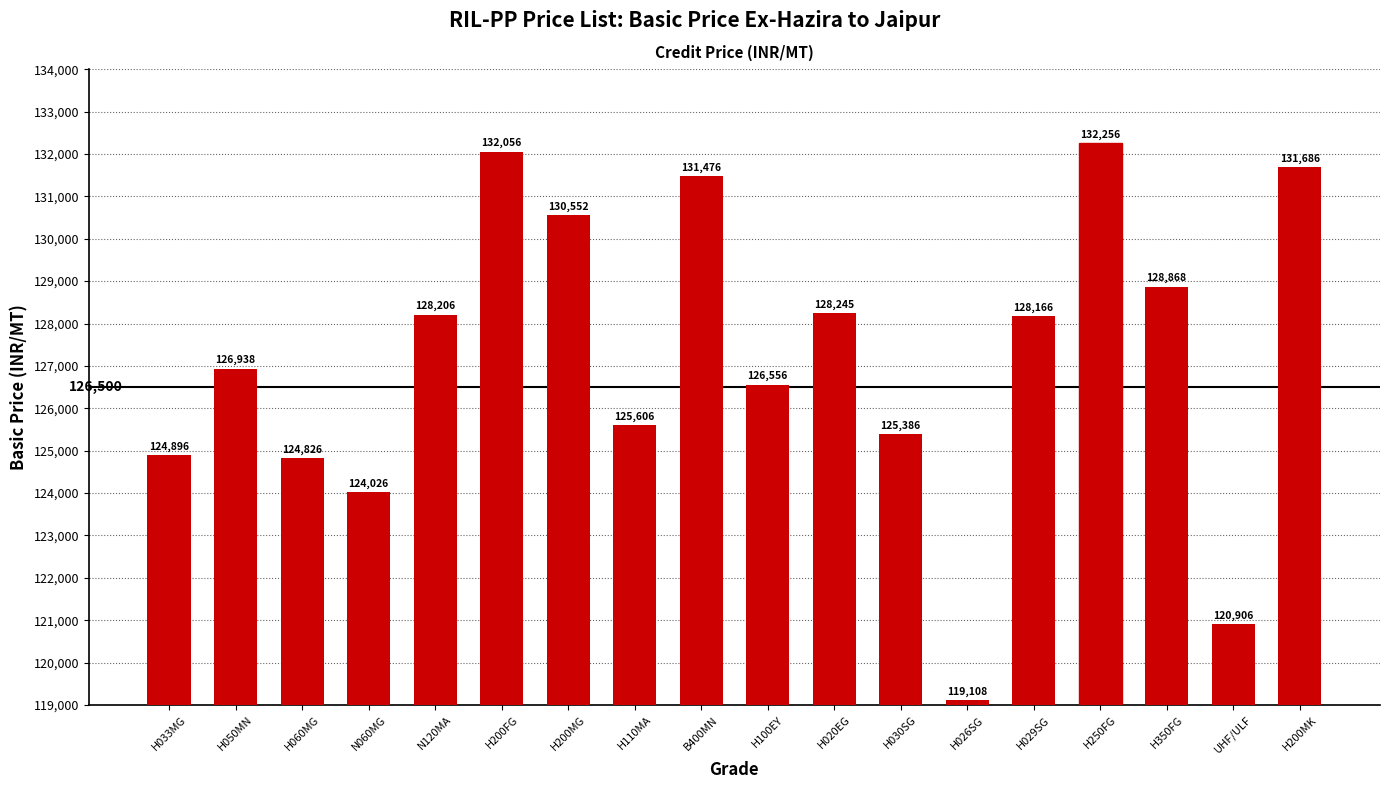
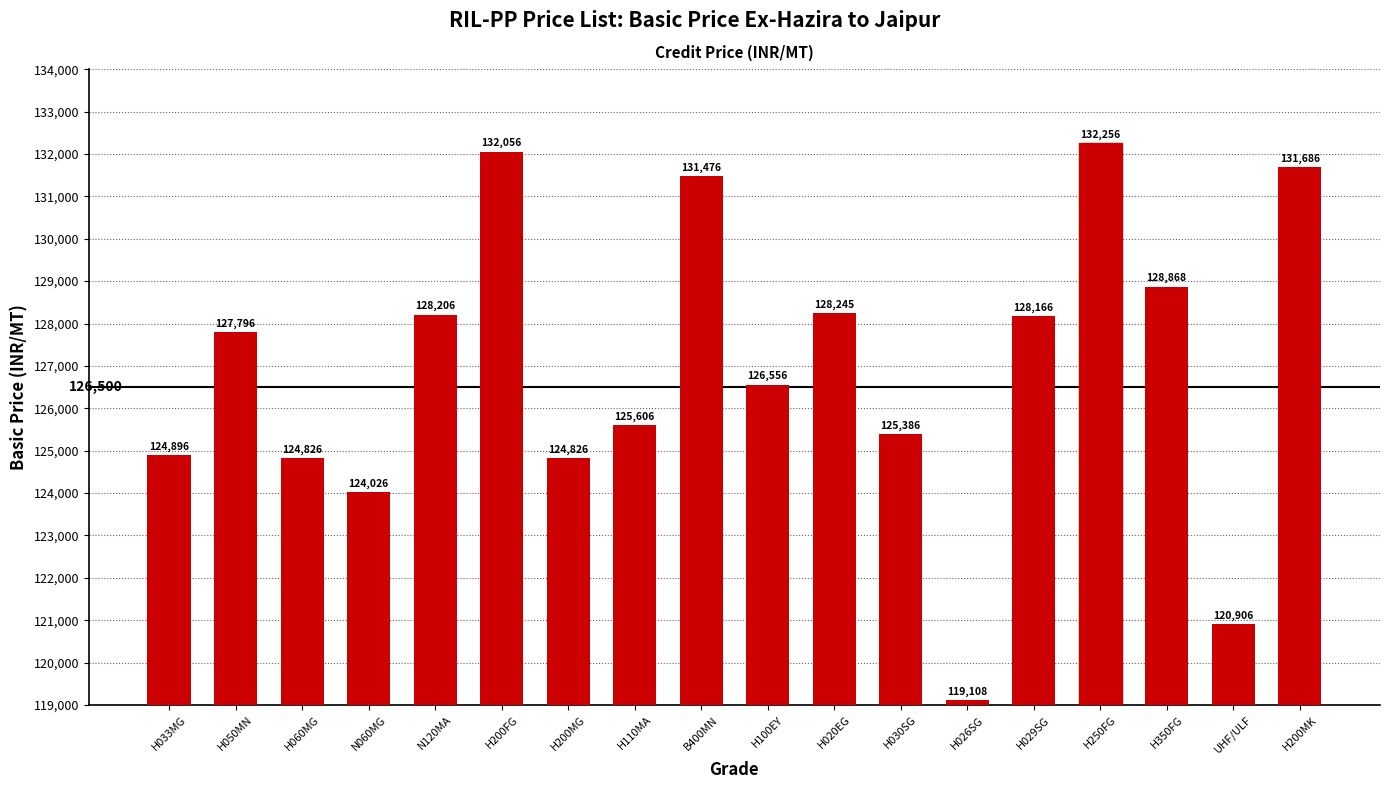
  {
    "H033MG": "124,896",
-   "H050MN": "126,938",
+   "H050MN": "127,796",
    "H060MG": "124,826",
    "N060MG": "124,026",
    "N120MA": "128,206",
    "H200FG": "132,056",
-   "H200MG": "130,552",
+   "H200MG": "124,826",
    "H110MA": "125,606",
    "B400MN": "131,476",
    "H100EY": "126,556",
    "H020EG": "128,245",
    "H030SG": "125,386",
    "H026SG": "119,108",
    "H029SG": "128,166",
    "H250FG": "132,256",
    "H350FG": "128,868",
    "UHF/ULF": "120,906",
    "H200MK": "131,686"
  }
